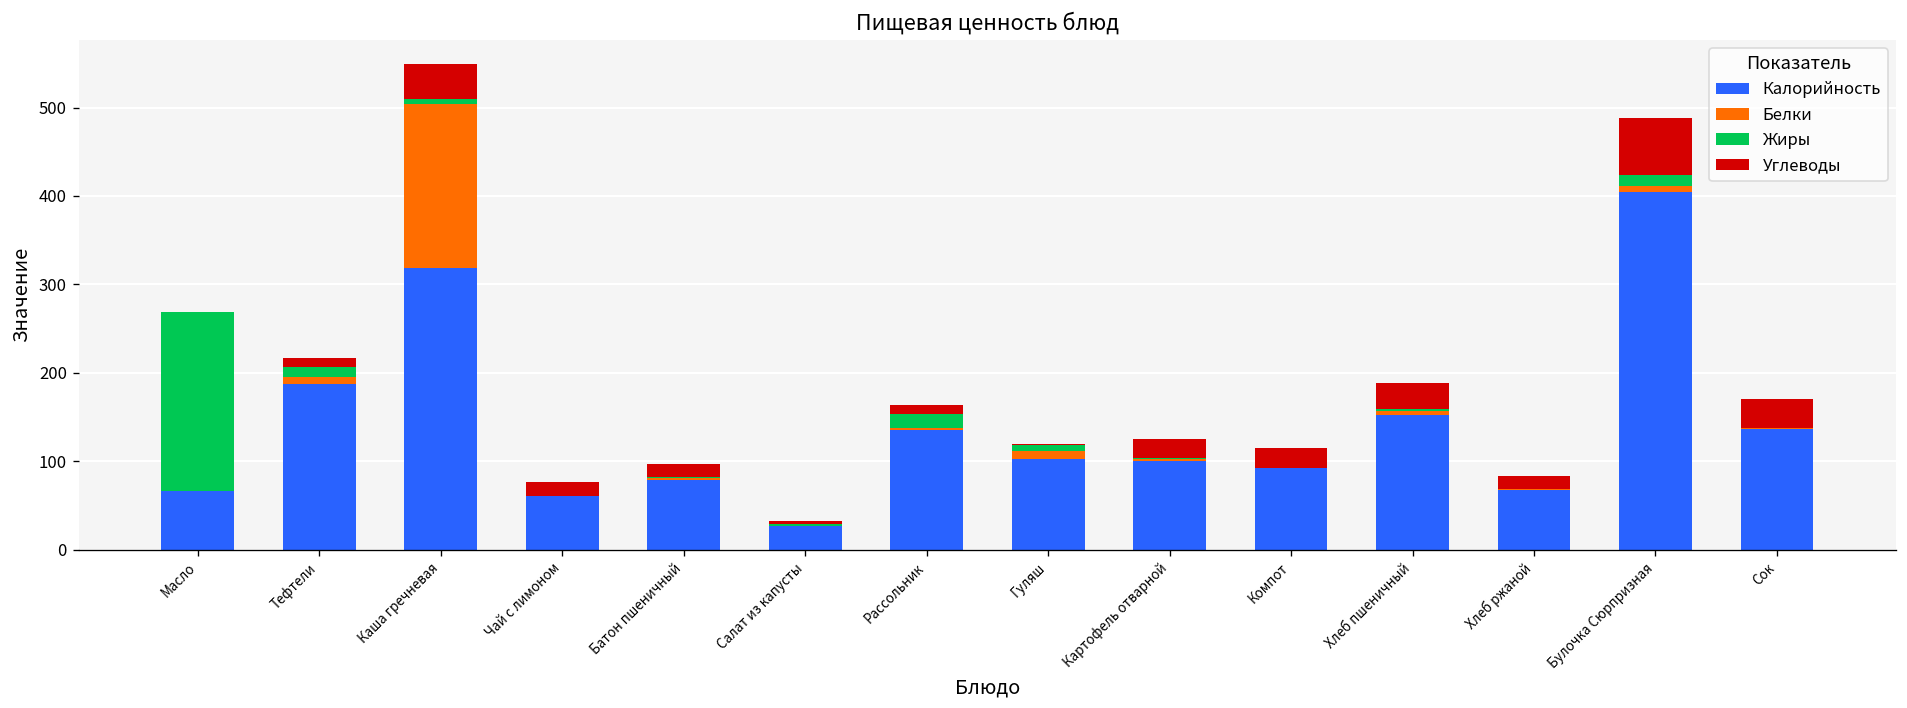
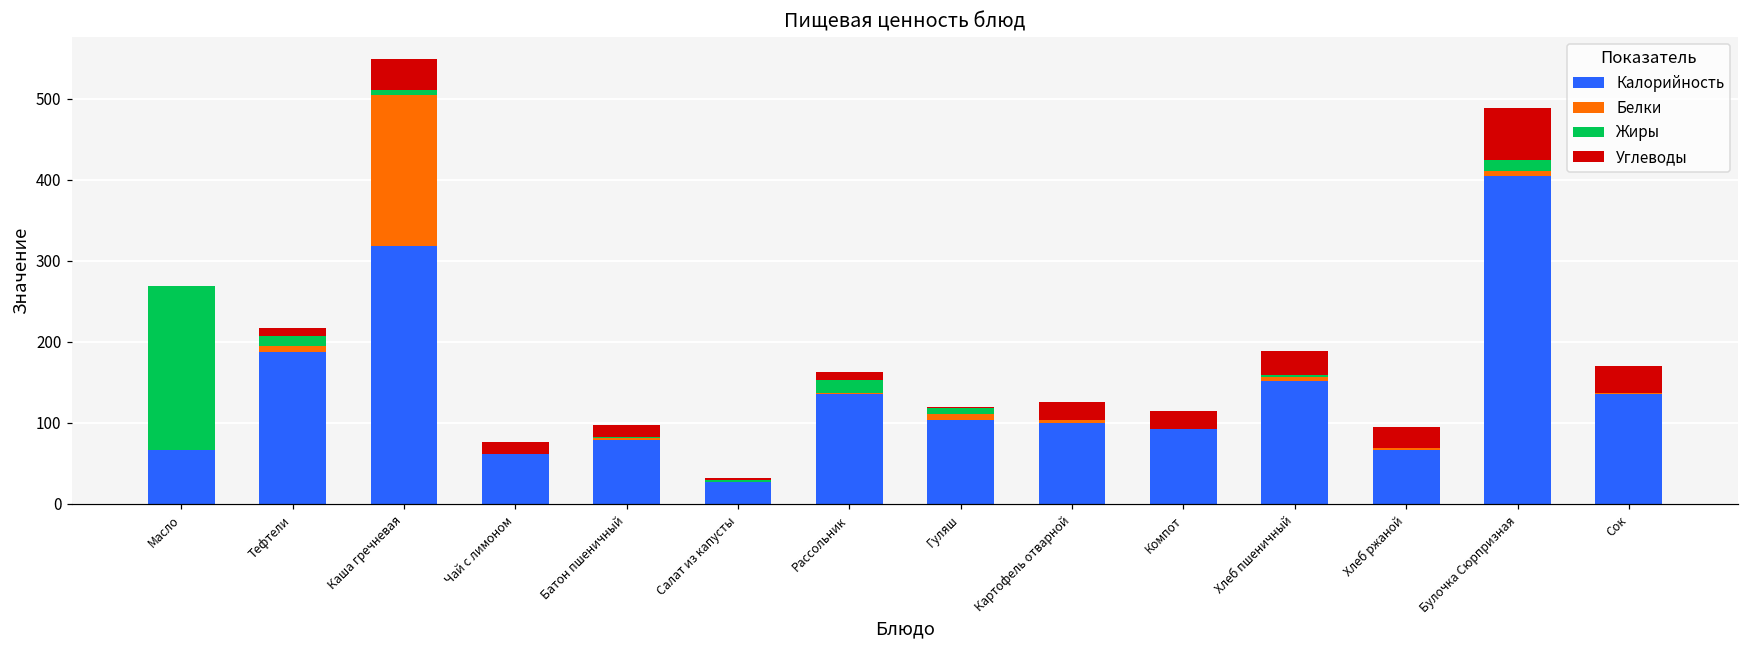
  {
    "Калорийность": {
      "Масло": 70,
      "Тефтели": 190,
      "Каша гречневая": 320,
      "Чай с лимоном": 60,
      "Батон пшеничный": 80,
      "Салат из капусты": 30,
      "Рассольник": 140,
      "Гуляш": 100,
      "Картофель отварной": 100,
      "Компот": 90,
      "Хлеб пшеничный": 150,
      "Хлеб ржаной": 70,
      "Булочка Сюрпризная": 400,
      "Сок": 140
    },
    "Белки": {
      "Масло": 0,
      "Тефтели": 10,
      "Каша гречневая": 190,
      "Чай с лимоном": 0,
      "Салат из капусты": 0,
      "Гуляш": 10,
      "Компот": 0,
      "Хлеб пшеничный": 10,
      "Булочка Сюрпризная": 10
    },
    "Жиры": {
      "Масло": 200,
      "Тефтели": 10,
      "Каша гречневая": 10,
      "Чай с лимоном": 0,
      "Рассольник": 20,
      "Гуляш": 10,
      "Компот": 0,
      "Хлеб ржаной": 0,
      "Булочка Сюрпризная": 10,
      "Сок": 0
    },
    "Углеводы": {
      "Масло": 0,
      "Тефтели": 10,
      "Каша гречневая": 40,
      "Чай с лимоном": 20,
      "Батон пшеничный": 20,
      "Рассольник": 10,
      "Картофель отварной": 20,
      "Компот": 20,
      "Хлеб пшеничный": 30,
-     "Хлеб ржаной": 10,
+     "Хлеб ржаной": 30,
      "Булочка Сюрпризная": 60,
      "Сок": 30
    }
  }
